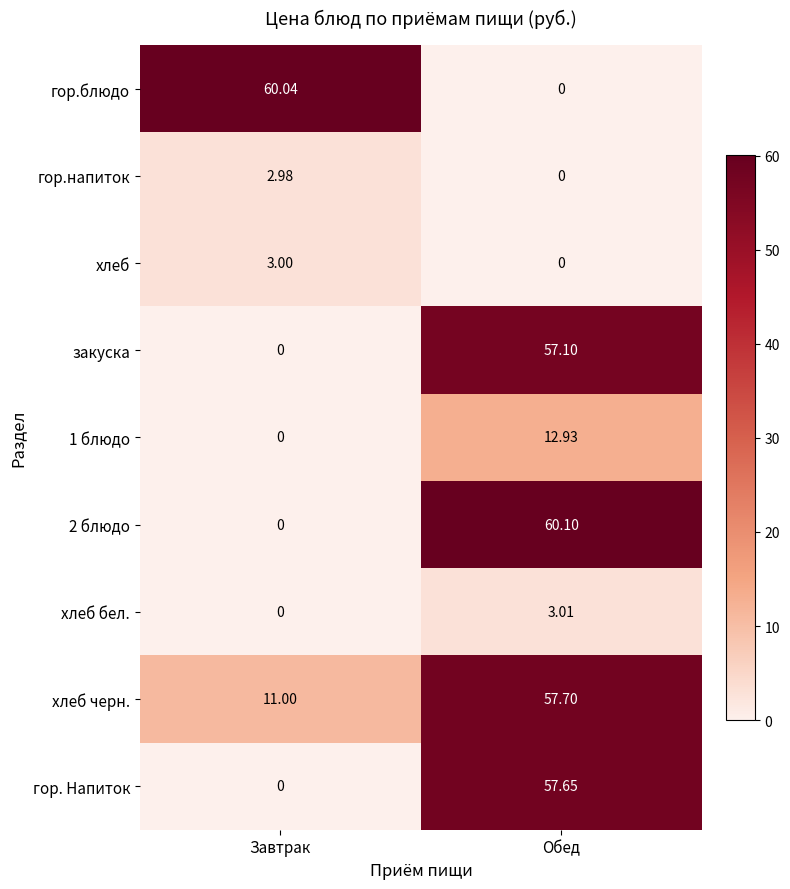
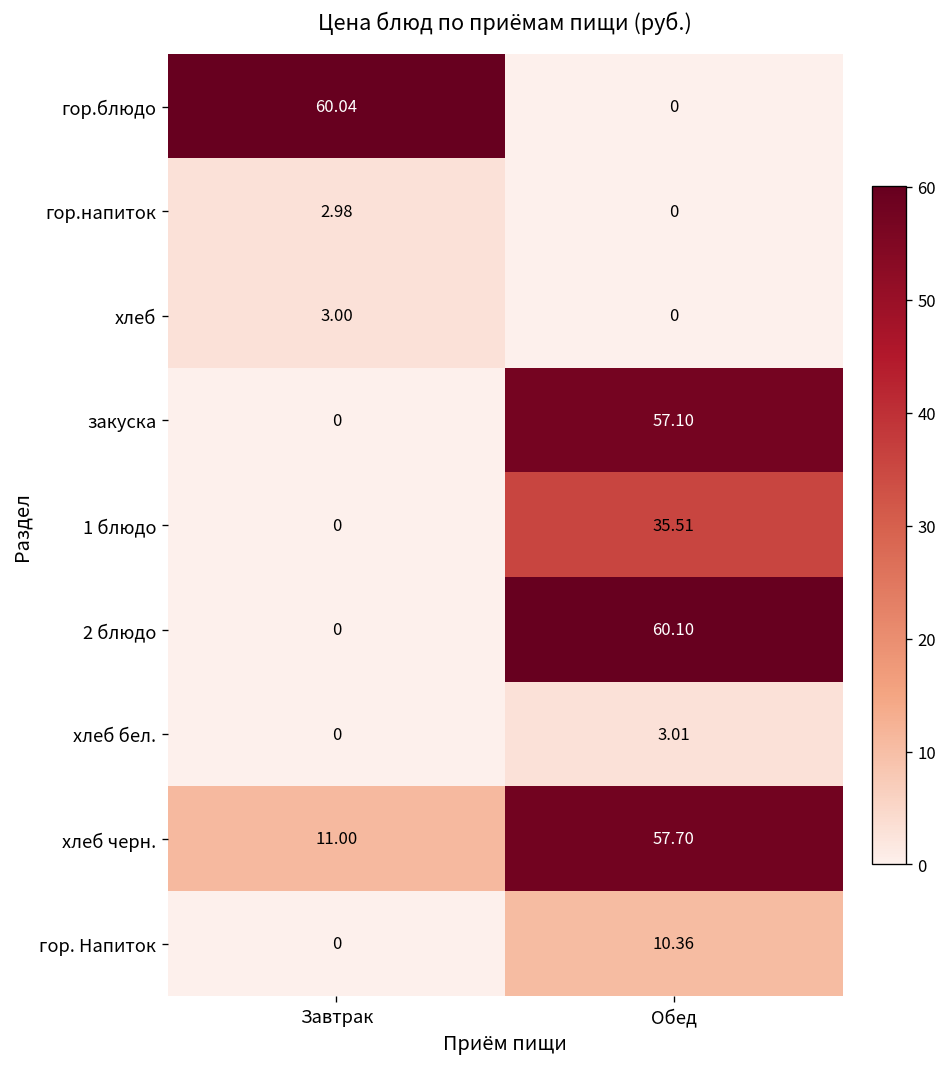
  {
    "гор.блюдо": {
      "Завтрак": 60.04,
      "Обед": 0
    },
    "гор.напиток": {
      "Завтрак": 2.98,
      "Обед": 0
    },
    "хлеб": {
      "Завтрак": 3.00,
      "Обед": 0
    },
    "закуска": {
      "Завтрак": 0,
      "Обед": 57.10
    },
    "1 блюдо": {
      "Завтрак": 0,
-     "Обед": 12.93
+     "Обед": 35.51
    },
    "2 блюдо": {
      "Завтрак": 0,
      "Обед": 60.10
    },
    "хлеб бел.": {
      "Завтрак": 0,
      "Обед": 3.01
    },
    "хлеб черн.": {
      "Завтрак": 11.00,
      "Обед": 57.70
    },
    "гор. Напиток": {
      "Завтрак": 0,
-     "Обед": 57.65
+     "Обед": 10.36
    }
  }
